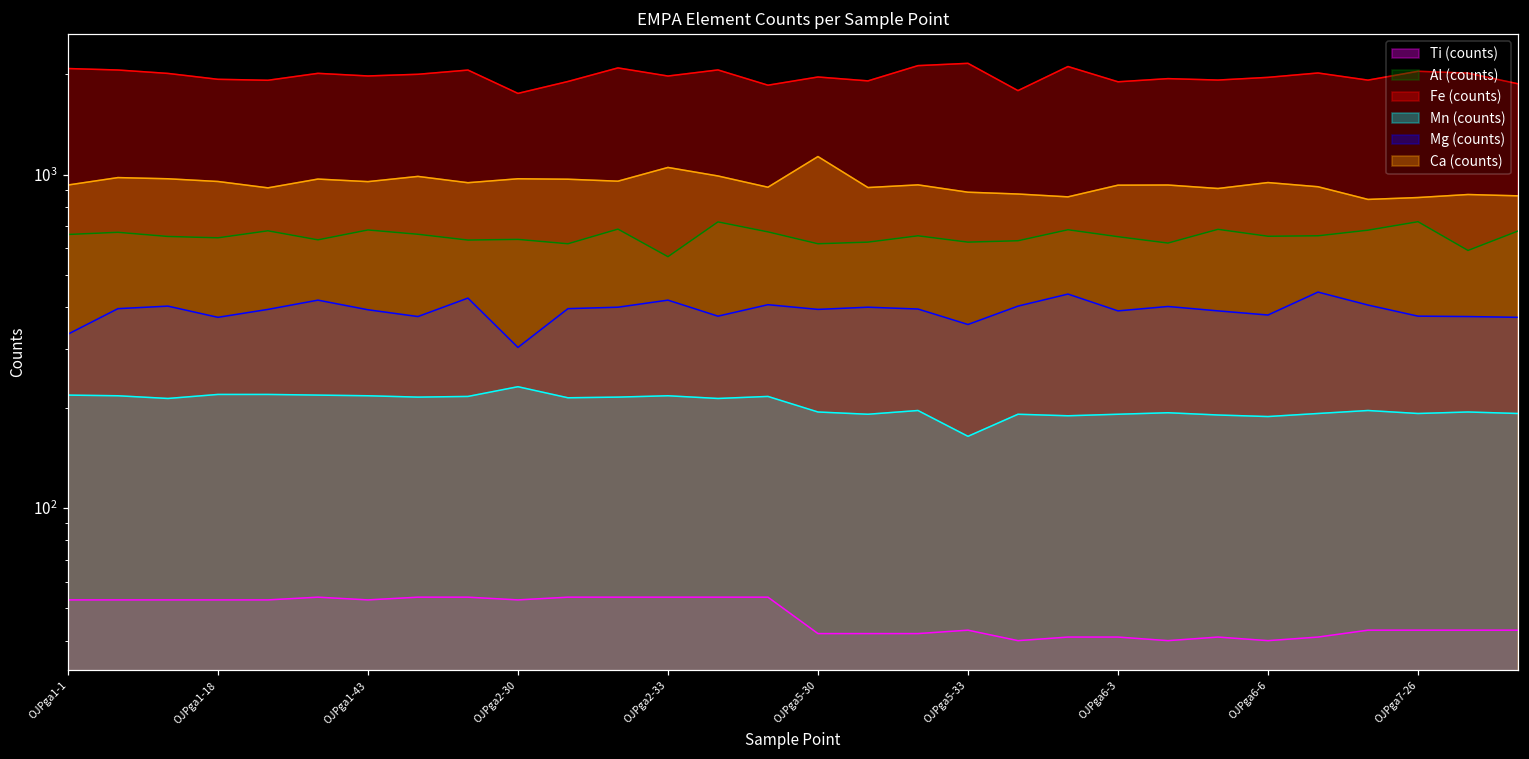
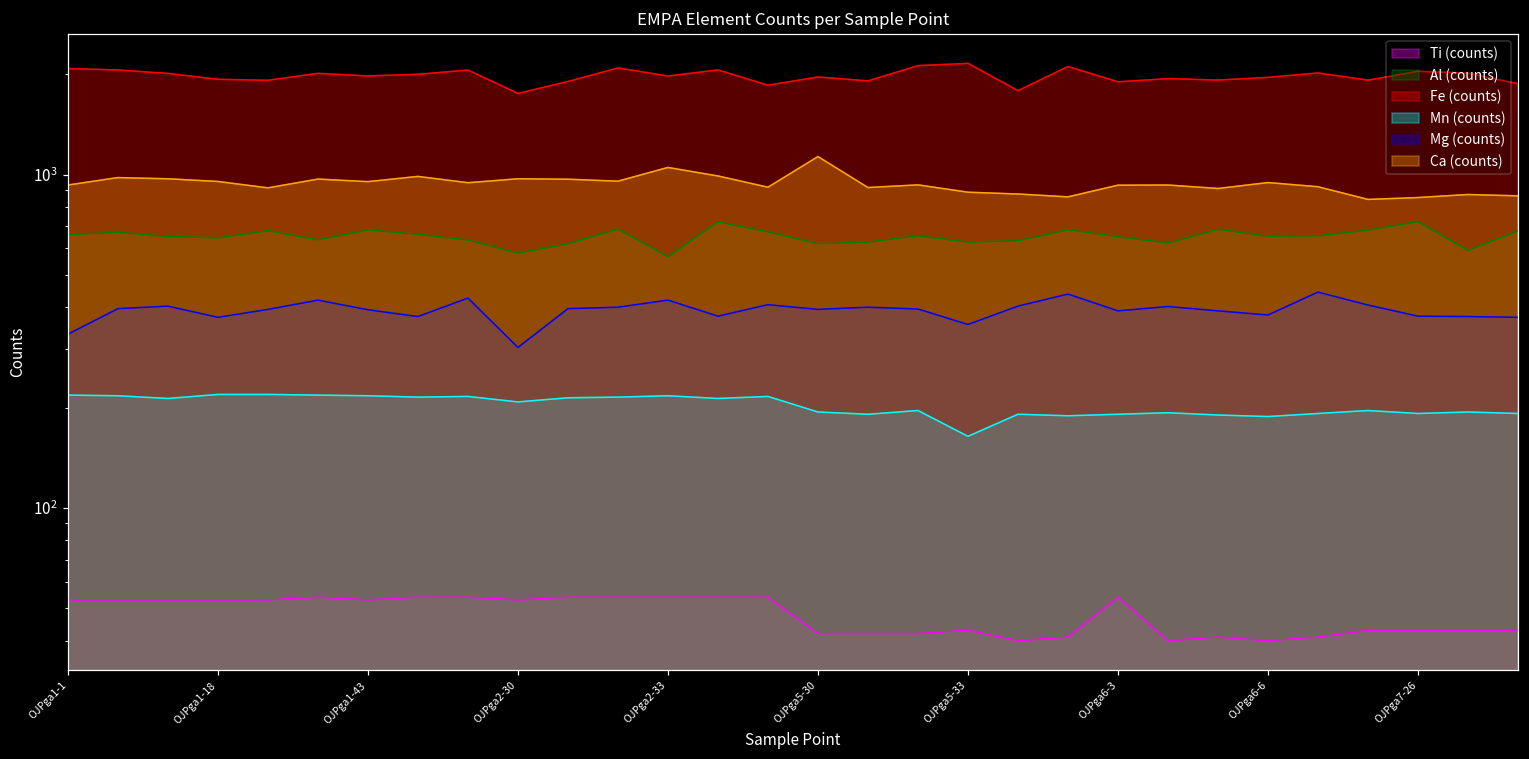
  {
    "Ti (counts)": {
      "OJPga1-1": 53,
      "OJPga1-18": 53,
      "OJPga1-43": 53,
      "OJPga2-30": 53,
      "OJPga2-33": 54,
      "OJPga5-30": 42,
      "OJPga5-33": 43,
-     "OJPga6-3": 41,
+     "OJPga6-3": 54,
      "OJPga6-6": 40,
      "OJPga7-26": 43
    },
    "Al (counts)": {
      "OJPga1-1": 660,
      "OJPga1-18": 650,
      "OJPga1-43": 680,
-     "OJPga2-30": 640,
+     "OJPga2-30": 580,
      "OJPga2-33": 570,
      "OJPga5-30": 620,
      "OJPga5-33": 630,
      "OJPga6-3": 650,
      "OJPga6-6": 650,
      "OJPga7-26": 720
    },
    "Fe (counts)": {
      "OJPga1-1": 2100,
      "OJPga1-18": 1900,
      "OJPga1-43": 2000,
      "OJPga2-30": 1800,
      "OJPga2-33": 2000,
      "OJPga5-30": 2000,
      "OJPga5-33": 2200,
      "OJPga6-3": 1900,
      "OJPga6-6": 2000
    },
    "Mn (counts)": {
      "OJPga1-1": 220,
      "OJPga1-18": 220,
      "OJPga1-43": 220,
-     "OJPga2-30": 230,
+     "OJPga2-30": 210,
      "OJPga2-33": 220,
      "OJPga5-30": 190,
      "OJPga5-33": 160,
      "OJPga6-3": 190,
      "OJPga6-6": 190,
      "OJPga7-26": 190
    },
    "Mg (counts)": {
      "OJPga1-1": 330,
      "OJPga1-18": 370,
      "OJPga1-43": 390,
      "OJPga2-30": 300,
      "OJPga2-33": 420,
      "OJPga5-30": 390,
      "OJPga5-33": 360,
      "OJPga6-3": 390,
      "OJPga6-6": 380,
      "OJPga7-26": 380
    },
    "Ca (counts)": {
      "OJPga1-1": 930,
      "OJPga1-18": 950,
      "OJPga1-43": 950,
      "OJPga2-30": 970,
      "OJPga2-33": 1050,
      "OJPga5-30": 1130,
      "OJPga5-33": 890,
      "OJPga6-3": 930,
      "OJPga6-6": 950,
      "OJPga7-26": 850
    }
  }
